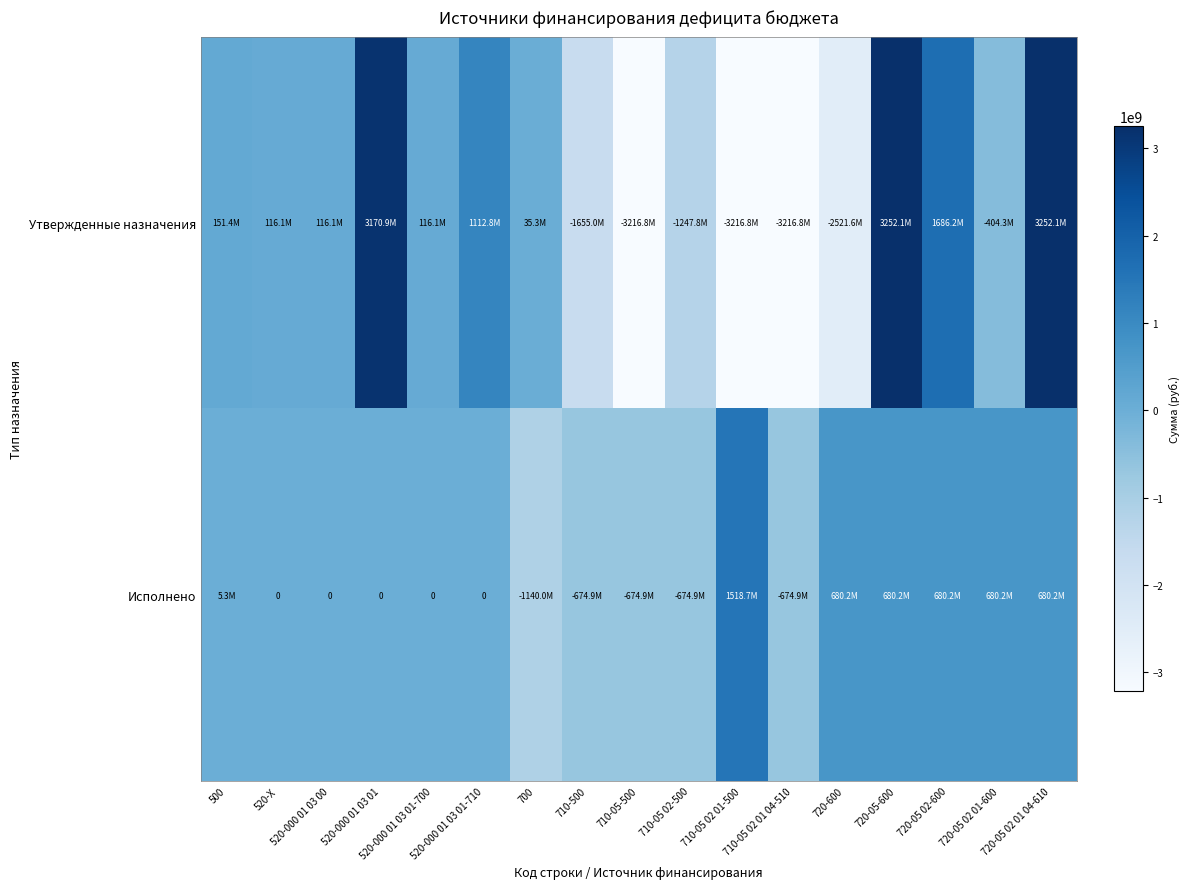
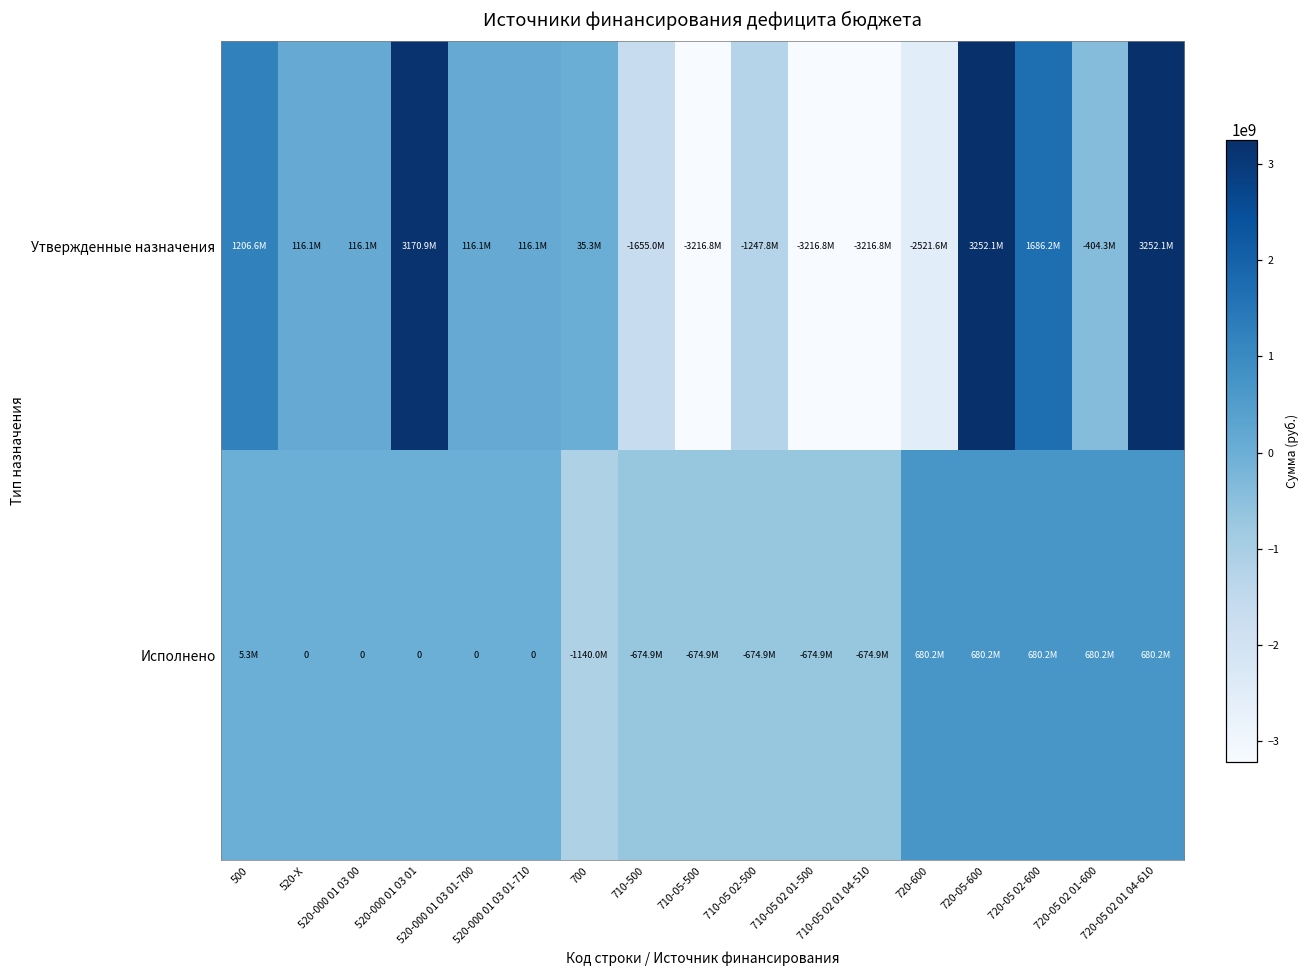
  {
    "Утвержденные назначения": {
-     "500": "151.4M",
+     "500": "1206.6M",
      "520-Х": "116.1M",
      "520-000 01 03 00": "116.1M",
      "520-000 01 03 01": "3170.9M",
      "520-000 01 03 01-700": "116.1M",
-     "520-000 01 03 01-710": "1112.8M",
+     "520-000 01 03 01-710": "116.1M",
      "700": "35.3M",
      "710-500": "-1655.0M",
      "710-05-500": "-3216.8M",
      "710-05 02-500": "-1247.8M",
      "710-05 02 01-500": "-3216.8M",
      "710-05 02 01 04-510": "-3216.8M",
      "720-600": "-2521.6M",
      "720-05-600": "3252.1M",
      "720-05 02-600": "1686.2M",
      "720-05 02 01-600": "-404.3M",
      "720-05 02 01 04-610": "3252.1M"
    },
    "Исполнено": {
      "500": "5.3M",
      "520-Х": "0",
      "520-000 01 03 00": "0",
      "520-000 01 03 01": "0",
      "520-000 01 03 01-700": "0",
      "520-000 01 03 01-710": "0",
      "700": "-1140.0M",
      "710-500": "-674.9M",
      "710-05-500": "-674.9M",
      "710-05 02-500": "-674.9M",
-     "710-05 02 01-500": "1518.7M",
+     "710-05 02 01-500": "-674.9M",
      "710-05 02 01 04-510": "-674.9M",
      "720-600": "680.2M",
      "720-05-600": "680.2M",
      "720-05 02-600": "680.2M",
      "720-05 02 01-600": "680.2M",
      "720-05 02 01 04-610": "680.2M"
    }
  }
